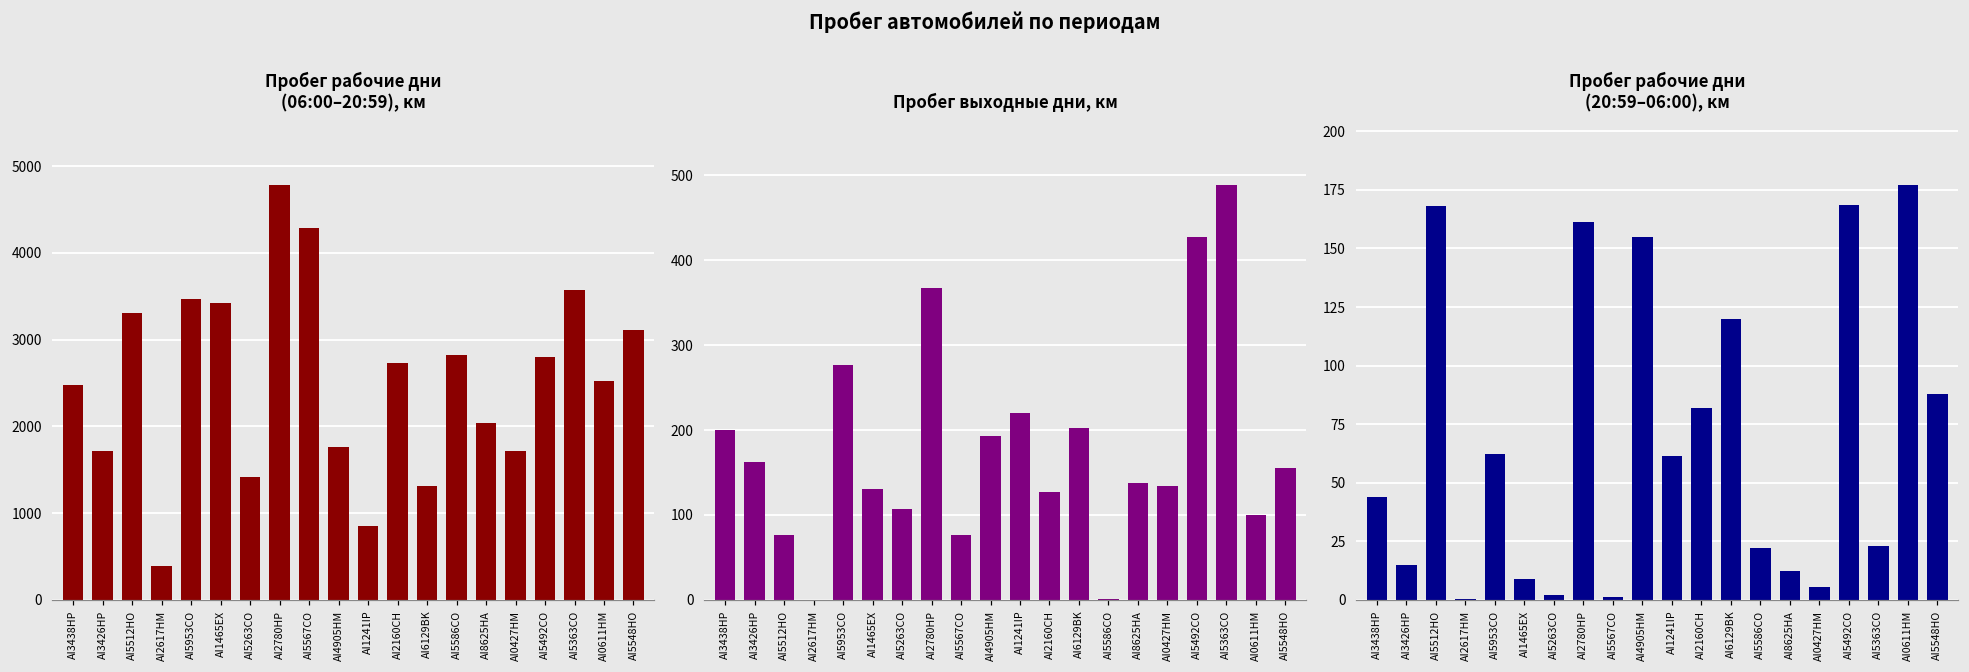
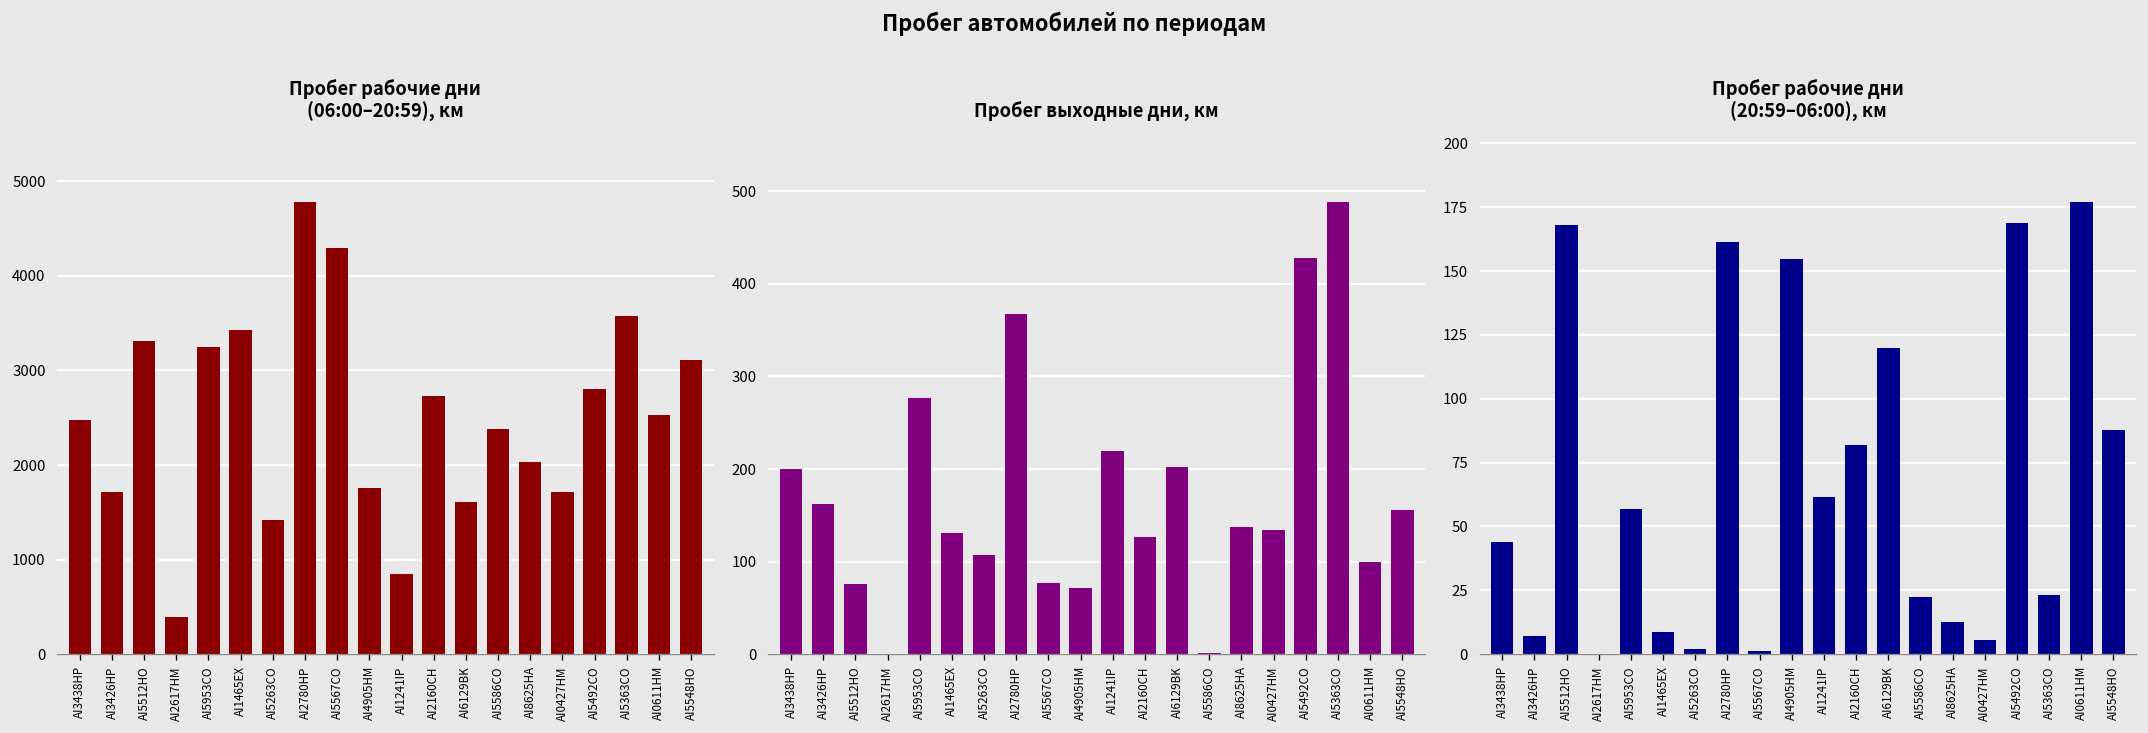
  {
    "Пробег рабочие дни (06:00–20:59), км": {
      "AI3438HP": 2500,
      "AI3426HP": 1700,
      "AI5512HO": 3300,
      "AI2617HM": 400,
-     "AI5953CO": 3500,
+     "AI5953CO": 3200,
      "AI1465EX": 3400,
      "AI5263CO": 1400,
      "AI2780HP": 4800,
      "AI5567CO": 4300,
      "AI4905HM": 1800,
      "AI1241IP": 900,
      "AI2160CH": 2700,
-     "AI6129BK": 1300,
-     "AI5586CO": 2800,
+     "AI6129BK": 1600,
+     "AI5586CO": 2400,
      "AI8625HA": 2000,
      "AI0427HM": 1700,
      "AI5492CO": 2800,
      "AI5363CO": 3600,
      "AI0611HM": 2500,
      "AI5548HO": 3100
    },
    "Пробег выходные дни, км": {
      "AI3438HP": 200,
      "AI3426HP": 160,
      "AI5512HO": 80,
      "AI2617HM": 0,
      "AI5953CO": 280,
      "AI1465EX": 130,
      "AI5263CO": 110,
      "AI2780HP": 370,
      "AI5567CO": 80,
-     "AI4905HM": 190,
+     "AI4905HM": 70,
      "AI1241IP": 220,
      "AI2160CH": 130,
      "AI6129BK": 200,
      "AI8625HA": 140,
      "AI0427HM": 130,
      "AI5492CO": 430,
      "AI5363CO": 490,
      "AI0611HM": 100,
      "AI5548HO": 160
    },
    "Пробег рабочие дни (20:59–06:00), км": {
      "AI3438HP": 44,
-     "AI3426HP": 15,
+     "AI3426HP": 7,
      "AI5512HO": 168,
-     "AI5953CO": 62,
+     "AI5953CO": 57,
      "AI1465EX": 9,
      "AI5263CO": 2,
      "AI2780HP": 161,
      "AI5567CO": 1,
      "AI4905HM": 155,
      "AI1241IP": 62,
      "AI2160CH": 82,
      "AI6129BK": 120,
      "AI5586CO": 22,
      "AI8625HA": 13,
      "AI0427HM": 5,
      "AI5492CO": 169,
      "AI5363CO": 23,
      "AI0611HM": 177,
      "AI5548HO": 88
    }
  }
